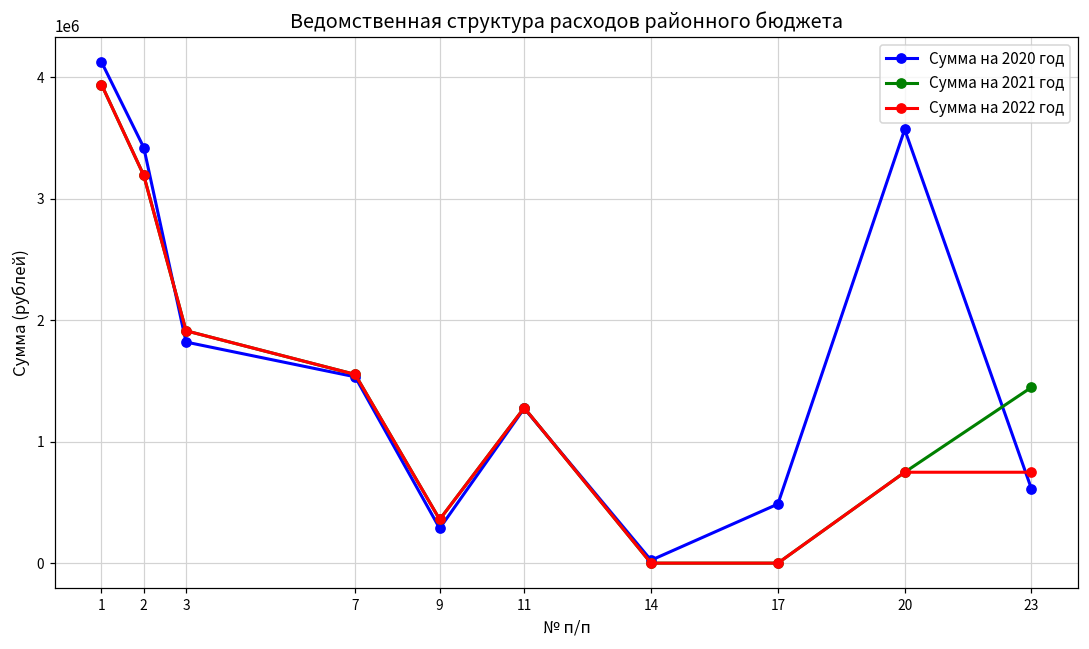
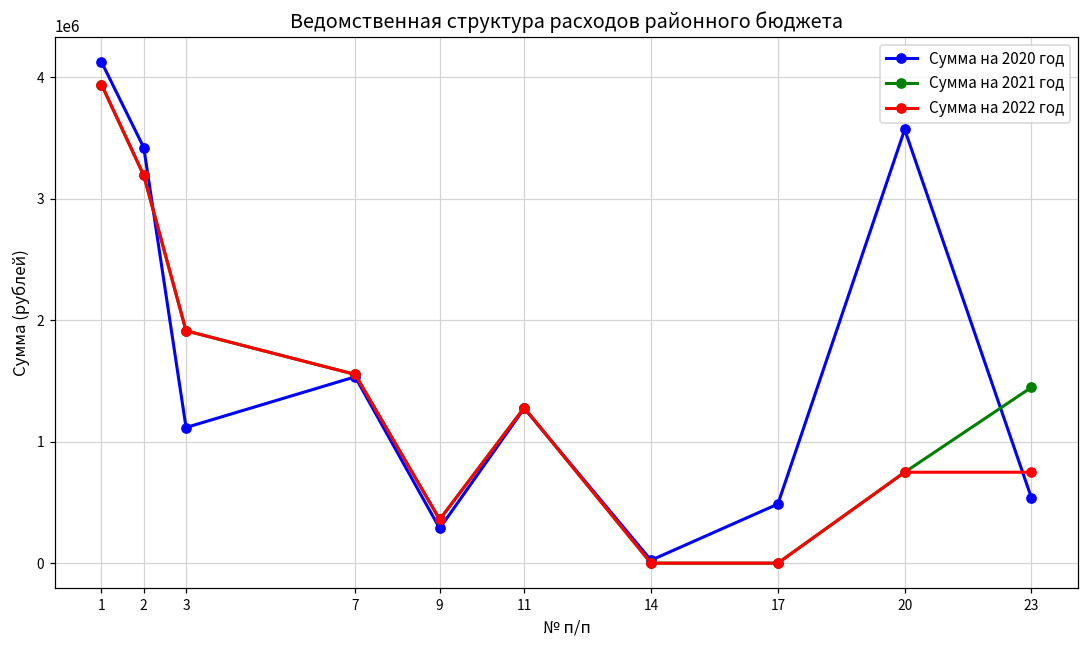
  {
    "Сумма на 2020 год": {
      "1": 4130000,
      "2": 3420000,
-     "3": 1820000,
+     "3": 1120000,
      "9": 290000,
      "14": 20000,
      "17": 490000,
      "20": 3570000,
-     "23": 610000
+     "23": 540000
    },
    "Сумма на 2021 год": {
      "23": 1450000
    },
    "Сумма на 2022 год": {
      "23": 750000
    }
  }
